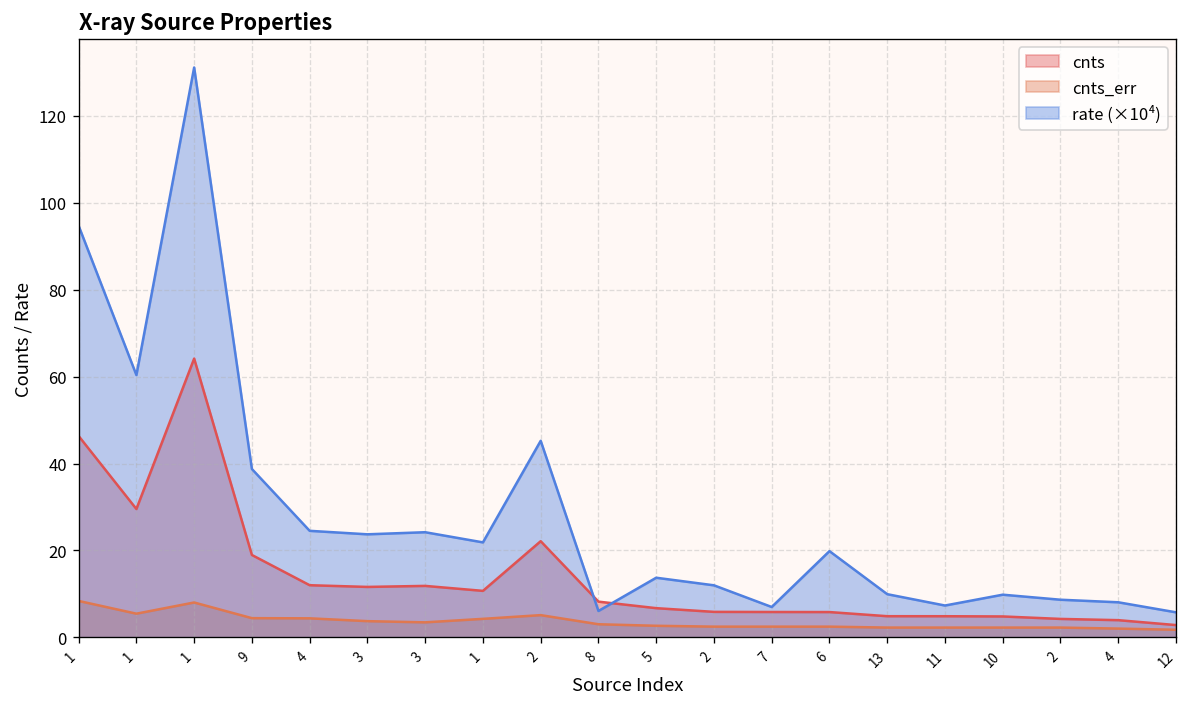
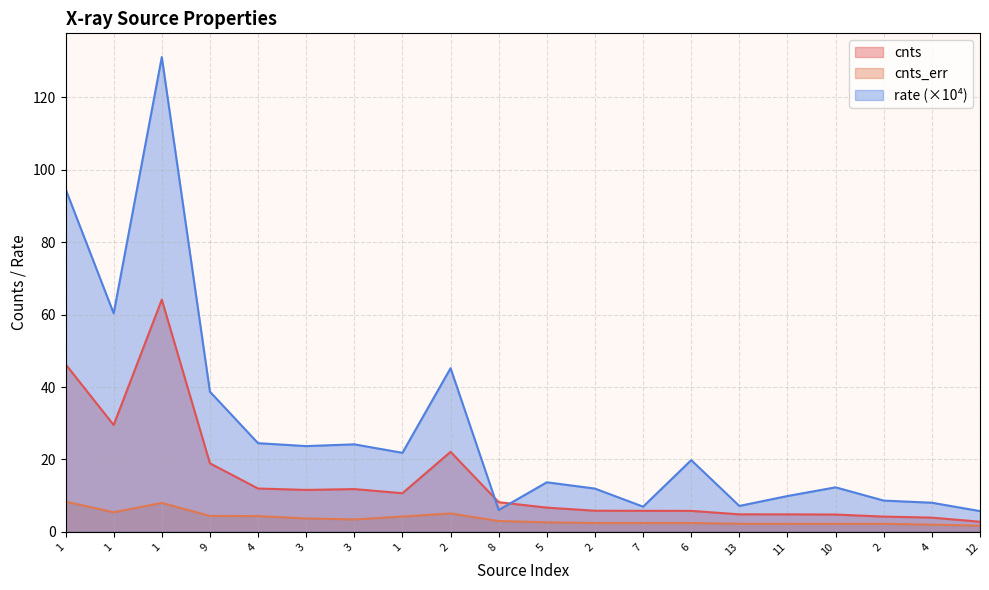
  {
    "rate (×10⁴)": {
      "9": 39,
      "8": 6,
      "5": 14,
      "7": 7,
      "6": 20,
-     "13": 10,
-     "11": 7,
-     "10": 10,
+     "13": 7,
+     "11": 10,
+     "10": 12,
      "12": 6
    }
  }
